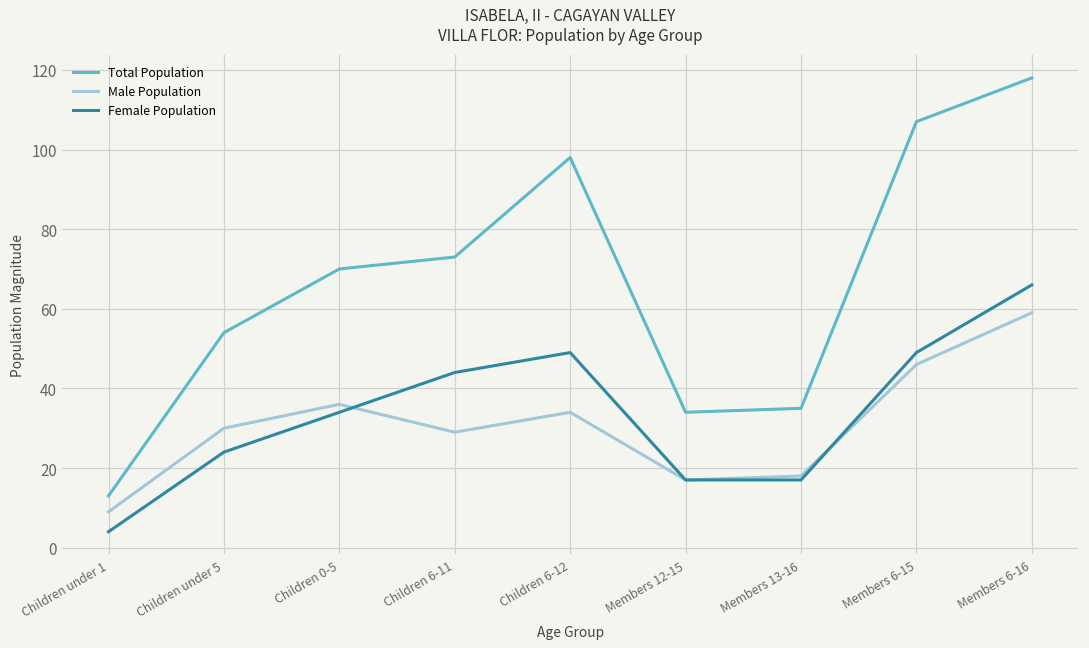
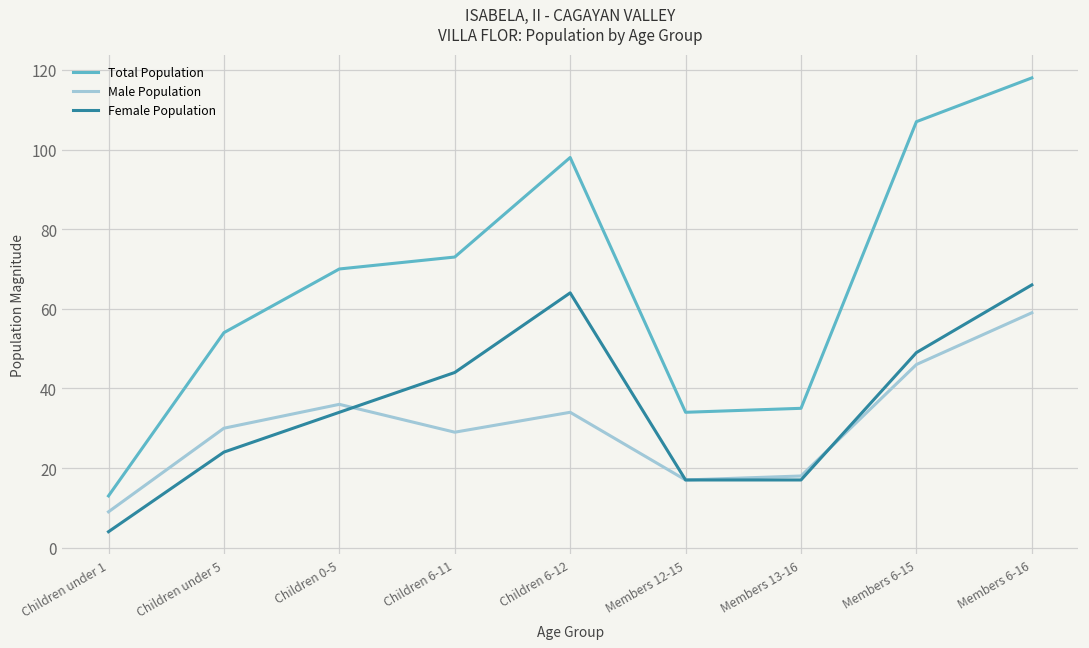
  {
    "Total Population": {
      "Children under 1": 13,
      "Children under 5": 54,
      "Children 0-5": 70,
      "Children 6-11": 73,
      "Children 6-12": 98,
      "Members 12-15": 34,
      "Members 13-16": 35,
      "Members 6-15": 107,
      "Members 6-16": 118
    },
    "Male Population": {
      "Children under 1": 9,
      "Children under 5": 30,
      "Children 0-5": 36,
      "Children 6-11": 29,
      "Children 6-12": 34,
      "Members 13-16": 18,
      "Members 6-15": 46,
      "Members 6-16": 59
    },
    "Female Population": {
      "Children under 1": 4,
      "Children under 5": 24,
      "Children 0-5": 34,
      "Children 6-11": 44,
-     "Children 6-12": 49,
+     "Children 6-12": 64,
      "Members 13-16": 17,
      "Members 6-15": 49,
      "Members 6-16": 66
    }
  }
